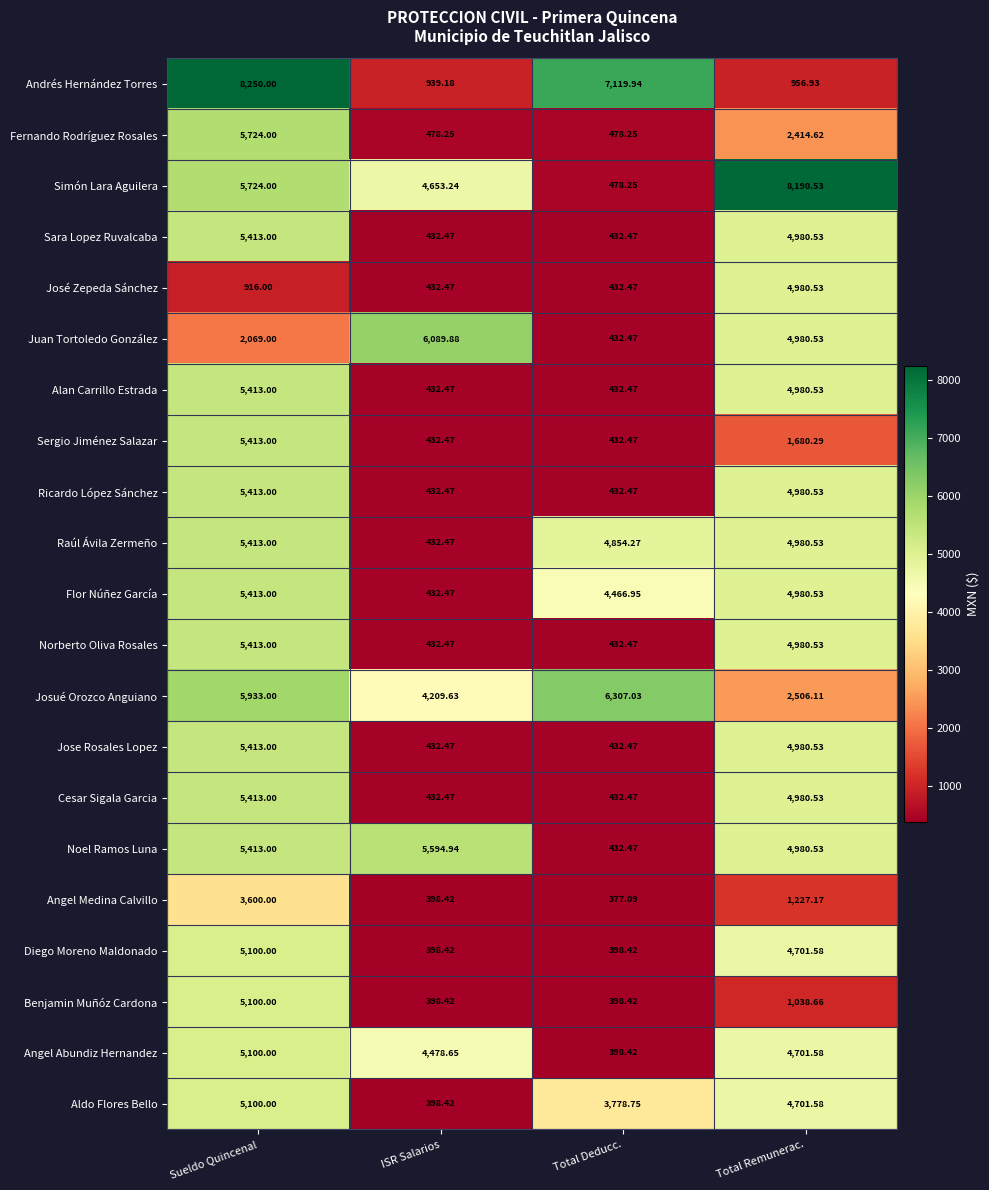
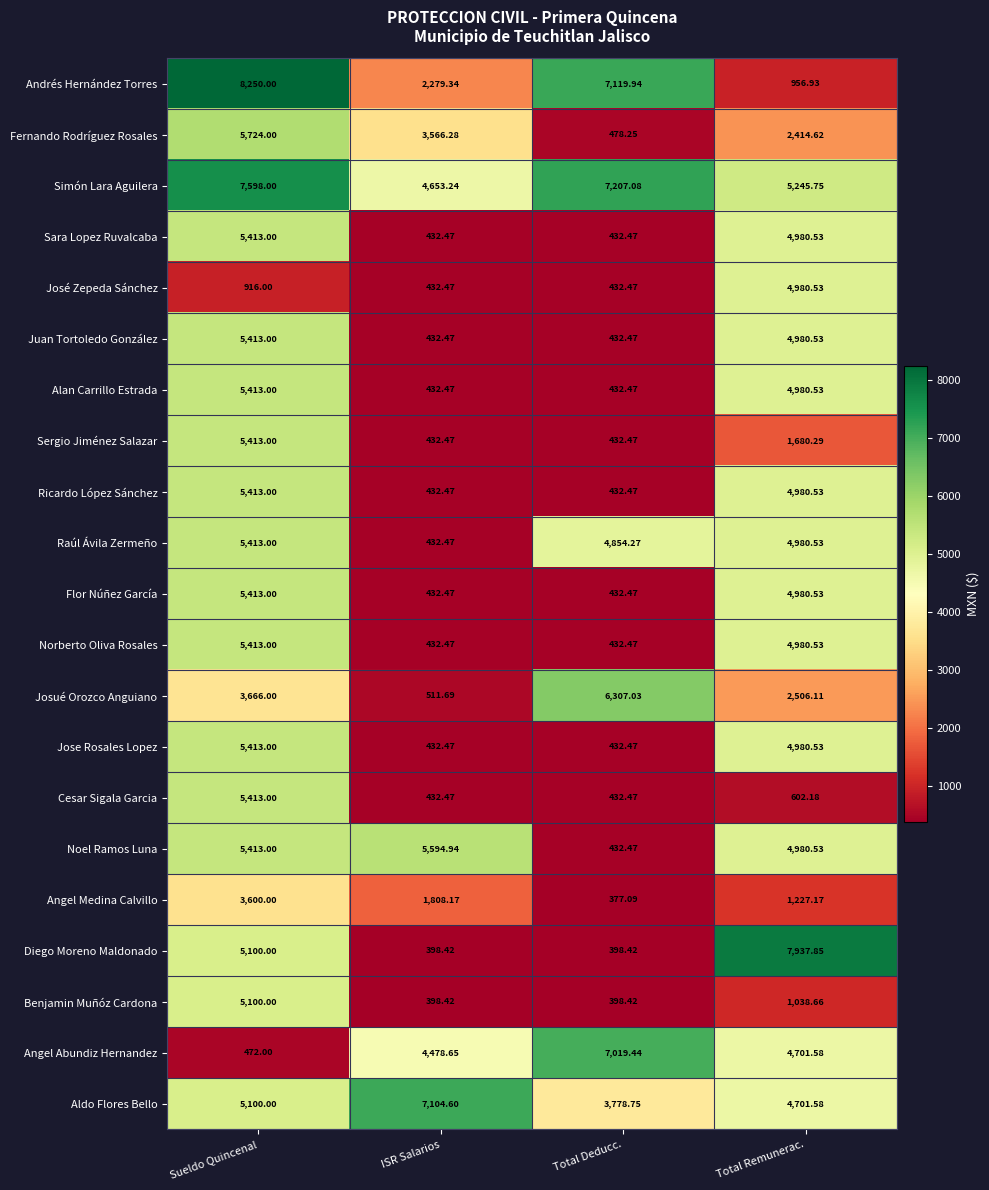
  {
    "Andrés Hernández Torres": {
      "Sueldo Quincenal": "8,250.00",
-     "ISR Salarios": "939.18",
+     "ISR Salarios": "2,279.34",
      "Total Deducc.": "7,119.94",
      "Total Remunerac.": "956.93"
    },
    "Fernando Rodríguez Rosales": {
      "Sueldo Quincenal": "5,724.00",
-     "ISR Salarios": "478.25",
+     "ISR Salarios": "3,566.28",
      "Total Deducc.": "478.25",
      "Total Remunerac.": "2,414.62"
    },
    "Simón Lara Aguilera": {
-     "Sueldo Quincenal": "5,724.00",
+     "Sueldo Quincenal": "7,598.00",
      "ISR Salarios": "4,653.24",
-     "Total Deducc.": "478.25",
-     "Total Remunerac.": "8,190.53"
+     "Total Deducc.": "7,207.08",
+     "Total Remunerac.": "5,245.75"
    },
    "Sara Lopez Ruvalcaba": {
      "Sueldo Quincenal": "5,413.00",
      "ISR Salarios": "432.47",
      "Total Deducc.": "432.47",
      "Total Remunerac.": "4,980.53"
    },
    "José Zepeda Sánchez": {
      "Sueldo Quincenal": "916.00",
      "ISR Salarios": "432.47",
      "Total Deducc.": "432.47",
      "Total Remunerac.": "4,980.53"
    },
    "Juan Tortoledo González": {
-     "Sueldo Quincenal": "2,069.00",
-     "ISR Salarios": "6,089.88",
+     "Sueldo Quincenal": "5,413.00",
+     "ISR Salarios": "432.47",
      "Total Deducc.": "432.47",
      "Total Remunerac.": "4,980.53"
    },
    "Alan Carrillo Estrada": {
      "Sueldo Quincenal": "5,413.00",
      "ISR Salarios": "432.47",
      "Total Deducc.": "432.47",
      "Total Remunerac.": "4,980.53"
    },
    "Sergio Jiménez Salazar": {
      "Sueldo Quincenal": "5,413.00",
      "ISR Salarios": "432.47",
      "Total Deducc.": "432.47",
      "Total Remunerac.": "1,680.29"
    },
    "Ricardo López Sánchez": {
      "Sueldo Quincenal": "5,413.00",
      "ISR Salarios": "432.47",
      "Total Deducc.": "432.47",
      "Total Remunerac.": "4,980.53"
    },
    "Raúl Ávila Zermeño": {
      "Sueldo Quincenal": "5,413.00",
      "ISR Salarios": "432.47",
      "Total Deducc.": "4,854.27",
      "Total Remunerac.": "4,980.53"
    },
    "Flor Núñez García": {
      "Sueldo Quincenal": "5,413.00",
      "ISR Salarios": "432.47",
-     "Total Deducc.": "4,466.95",
+     "Total Deducc.": "432.47",
      "Total Remunerac.": "4,980.53"
    },
    "Norberto Oliva Rosales": {
      "Sueldo Quincenal": "5,413.00",
      "ISR Salarios": "432.47",
      "Total Deducc.": "432.47",
      "Total Remunerac.": "4,980.53"
    },
    "Josué Orozco Anguiano": {
-     "Sueldo Quincenal": "5,933.00",
-     "ISR Salarios": "4,209.63",
+     "Sueldo Quincenal": "3,666.00",
+     "ISR Salarios": "511.69",
      "Total Deducc.": "6,307.03",
      "Total Remunerac.": "2,506.11"
    },
    "Jose Rosales Lopez": {
      "Sueldo Quincenal": "5,413.00",
      "ISR Salarios": "432.47",
      "Total Deducc.": "432.47",
      "Total Remunerac.": "4,980.53"
    },
    "Cesar Sigala Garcia": {
      "Sueldo Quincenal": "5,413.00",
      "ISR Salarios": "432.47",
      "Total Deducc.": "432.47",
-     "Total Remunerac.": "4,980.53"
+     "Total Remunerac.": "602.18"
    },
    "Noel Ramos Luna": {
      "Sueldo Quincenal": "5,413.00",
      "ISR Salarios": "5,594.94",
      "Total Deducc.": "432.47",
      "Total Remunerac.": "4,980.53"
    },
    "Angel Medina Calvillo": {
      "Sueldo Quincenal": "3,600.00",
-     "ISR Salarios": "398.42",
+     "ISR Salarios": "1,808.17",
      "Total Deducc.": "377.09",
      "Total Remunerac.": "1,227.17"
    },
    "Diego Moreno Maldonado": {
      "Sueldo Quincenal": "5,100.00",
      "ISR Salarios": "398.42",
      "Total Deducc.": "398.42",
-     "Total Remunerac.": "4,701.58"
+     "Total Remunerac.": "7,937.85"
    },
    "Benjamin Muñóz Cardona": {
      "Sueldo Quincenal": "5,100.00",
      "ISR Salarios": "398.42",
      "Total Deducc.": "398.42",
      "Total Remunerac.": "1,038.66"
    },
    "Angel Abundiz Hernandez": {
-     "Sueldo Quincenal": "5,100.00",
+     "Sueldo Quincenal": "472.00",
      "ISR Salarios": "4,478.65",
-     "Total Deducc.": "398.42",
+     "Total Deducc.": "7,019.44",
      "Total Remunerac.": "4,701.58"
    },
    "Aldo Flores Bello": {
      "Sueldo Quincenal": "5,100.00",
-     "ISR Salarios": "398.42",
+     "ISR Salarios": "7,104.60",
      "Total Deducc.": "3,778.75",
      "Total Remunerac.": "4,701.58"
    }
  }
